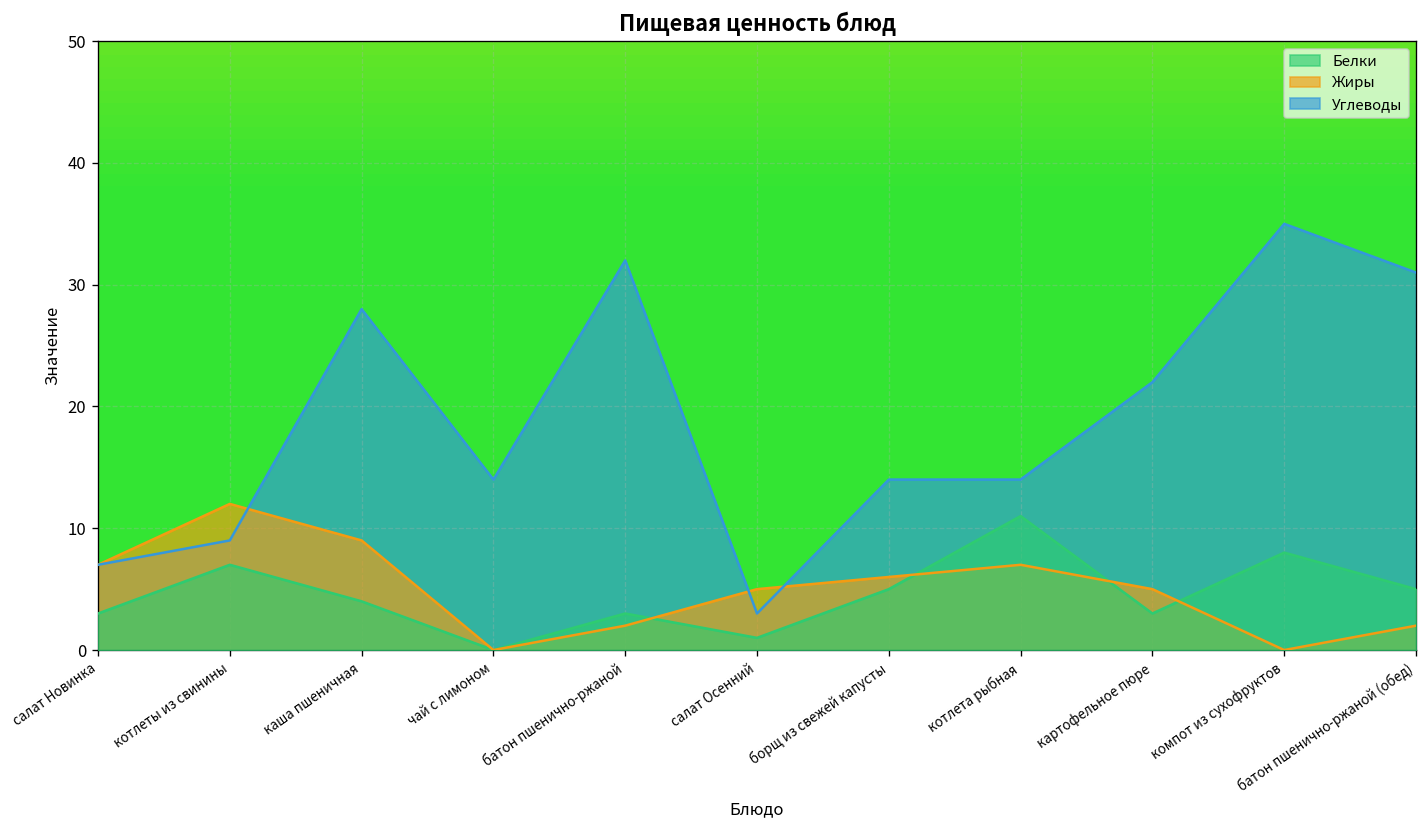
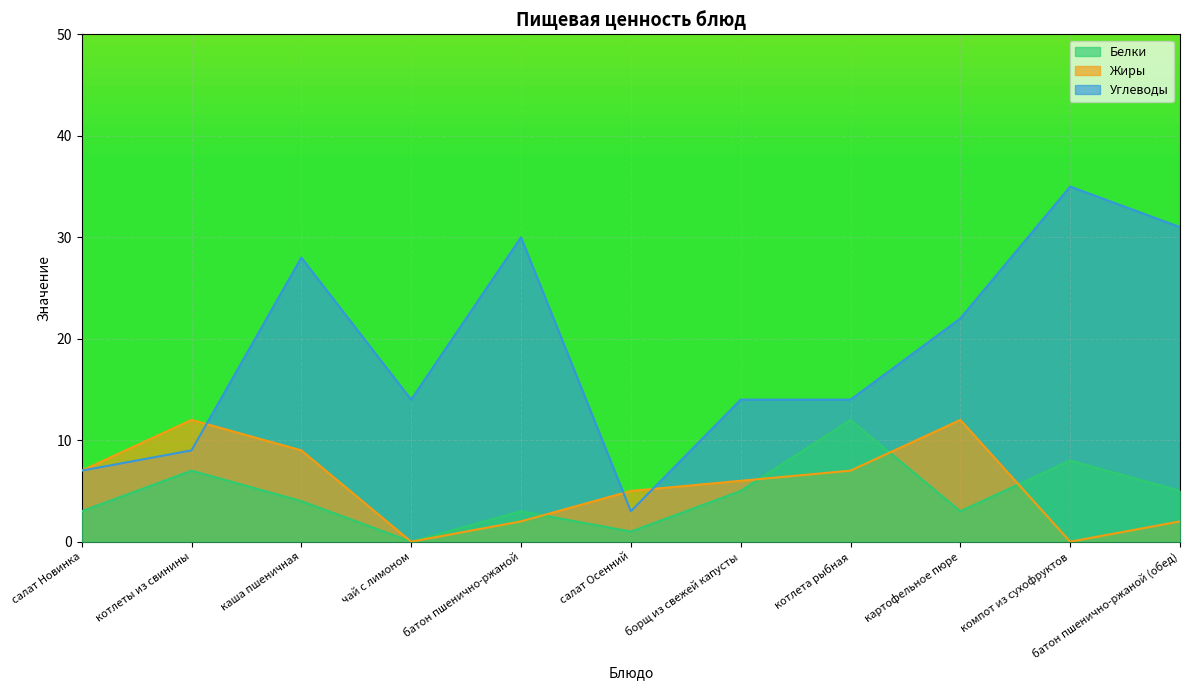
  {
    "Белки": {
      "салат Новинка": 3,
      "котлеты из свинины": 7,
      "каша пшеничная": 4,
      "батон пшенично-ржаной": 3,
      "салат Осенний": 1,
      "борщ из свежей капусты": 5,
-     "котлета рыбная": 11,
+     "котлета рыбная": 12,
      "картофельное пюре": 3,
      "компот из сухофруктов": 8,
      "батон пшенично-ржаной (обед)": 5
    },
    "Жиры": {
      "котлеты из свинины": 12,
      "каша пшеничная": 9,
      "батон пшенично-ржаной": 2,
      "салат Осенний": 5,
      "борщ из свежей капусты": 6,
      "котлета рыбная": 7,
-     "картофельное пюре": 5,
+     "картофельное пюре": 12,
      "компот из сухофруктов": 0,
      "батон пшенично-ржаной (обед)": 2
    },
    "Углеводы": {
      "котлеты из свинины": 9,
      "каша пшеничная": 28,
      "чай с лимоном": 14,
-     "батон пшенично-ржаной": 32,
+     "батон пшенично-ржаной": 30,
      "салат Осенний": 3,
      "борщ из свежей капусты": 14,
      "котлета рыбная": 14,
      "картофельное пюре": 22,
      "компот из сухофруктов": 35,
      "батон пшенично-ржаной (обед)": 31
    }
  }
